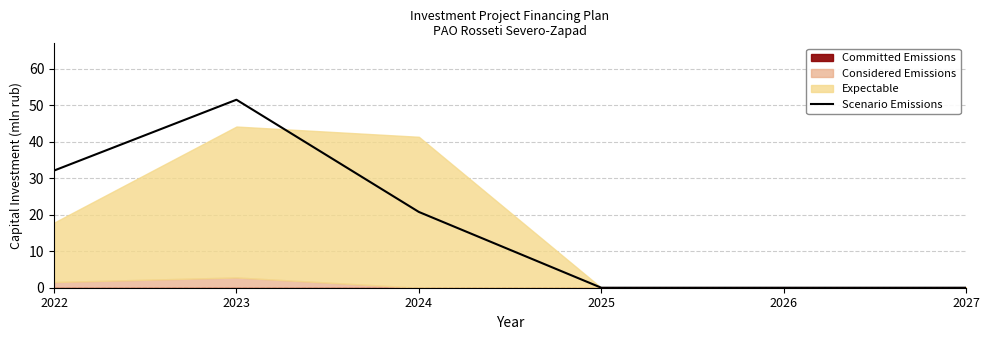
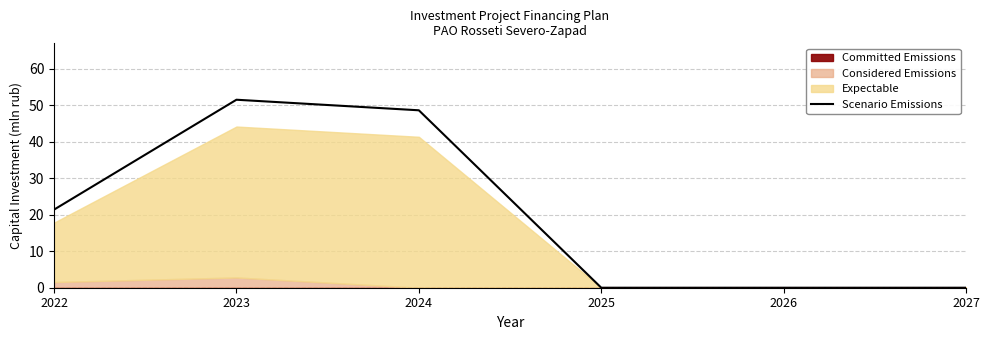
  {
    "Scenario Emissions": {
-     "2022": 32,
+     "2022": 21,
      "2023": 52,
-     "2024": 21
+     "2024": 49
    },
    "Committed Emissions": {
      "2022": 0,
      "2023": 0
    }
  }
